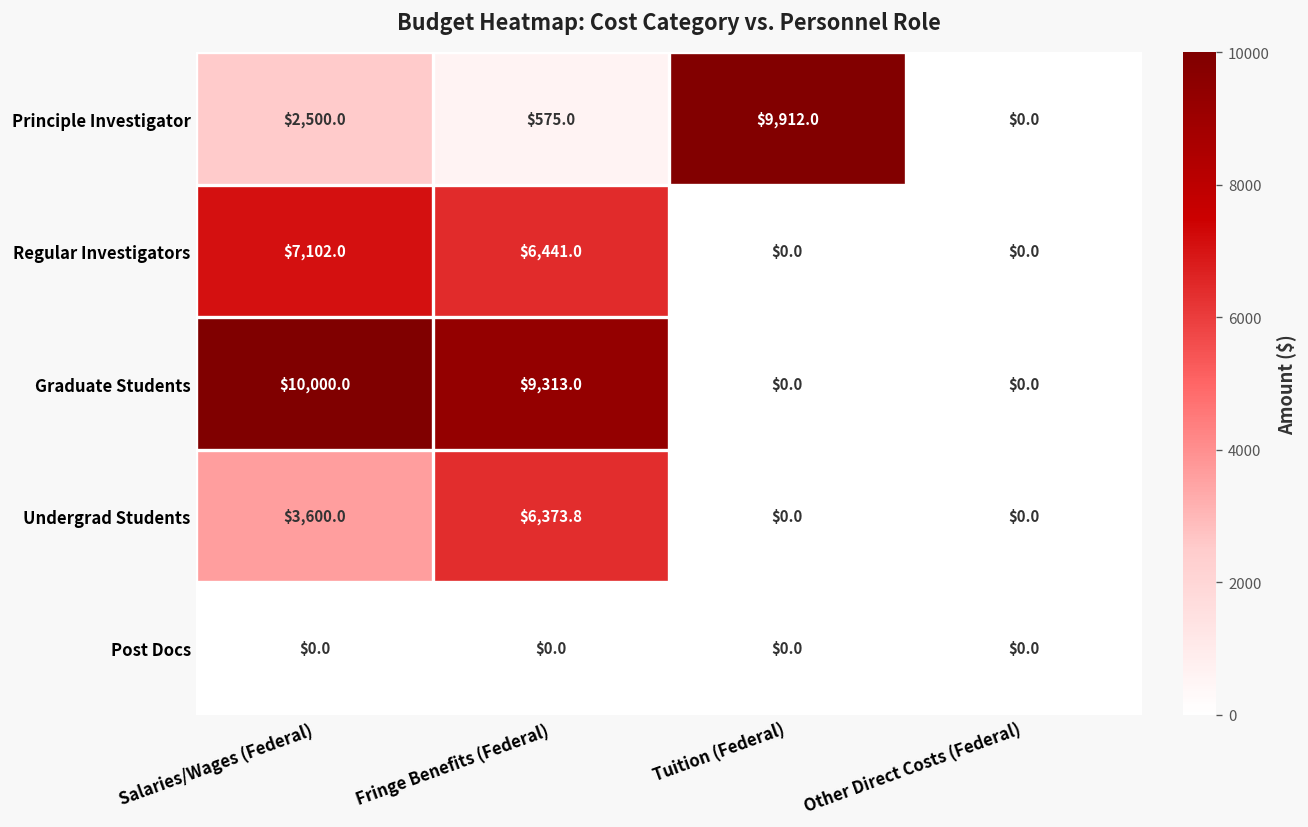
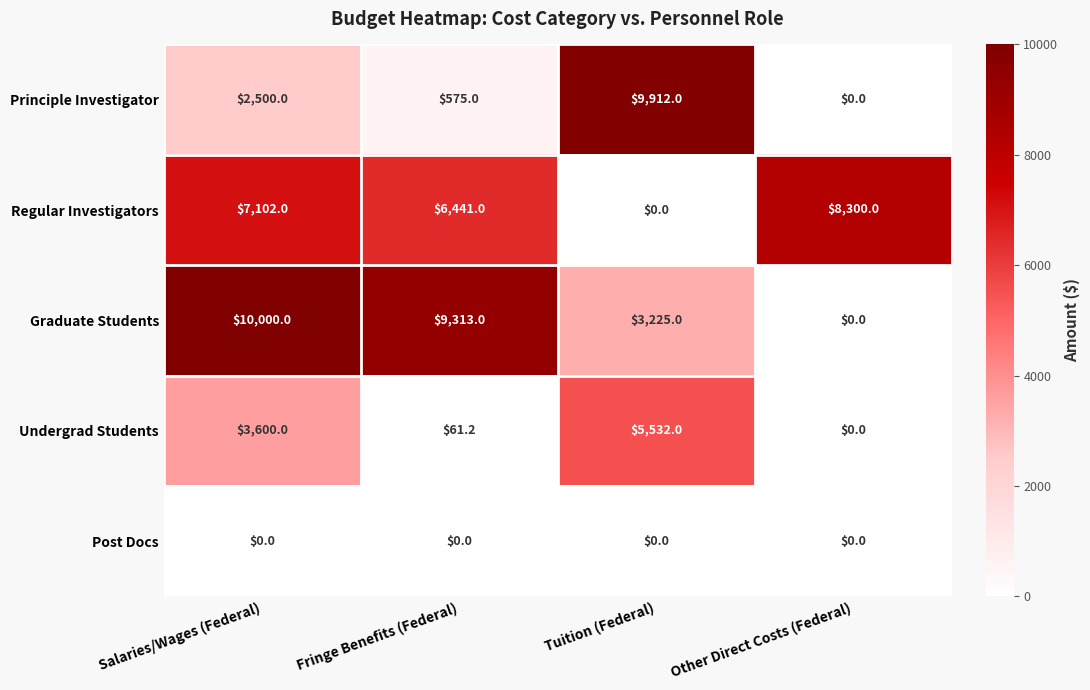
  {
    "Principle Investigator": {
      "Salaries/Wages (Federal)": "$2,500.0",
      "Fringe Benefits (Federal)": "$575.0",
      "Tuition (Federal)": "$9,912.0",
      "Other Direct Costs (Federal)": "$0.0"
    },
    "Regular Investigators": {
      "Salaries/Wages (Federal)": "$7,102.0",
      "Fringe Benefits (Federal)": "$6,441.0",
      "Tuition (Federal)": "$0.0",
-     "Other Direct Costs (Federal)": "$0.0"
+     "Other Direct Costs (Federal)": "$8,300.0"
    },
    "Graduate Students": {
      "Salaries/Wages (Federal)": "$10,000.0",
      "Fringe Benefits (Federal)": "$9,313.0",
-     "Tuition (Federal)": "$0.0",
+     "Tuition (Federal)": "$3,225.0",
      "Other Direct Costs (Federal)": "$0.0"
    },
    "Undergrad Students": {
      "Salaries/Wages (Federal)": "$3,600.0",
-     "Fringe Benefits (Federal)": "$6,373.8",
-     "Tuition (Federal)": "$0.0",
+     "Fringe Benefits (Federal)": "$61.2",
+     "Tuition (Federal)": "$5,532.0",
      "Other Direct Costs (Federal)": "$0.0"
    },
    "Post Docs": {
      "Salaries/Wages (Federal)": "$0.0",
      "Fringe Benefits (Federal)": "$0.0",
      "Tuition (Federal)": "$0.0",
      "Other Direct Costs (Federal)": "$0.0"
    }
  }
